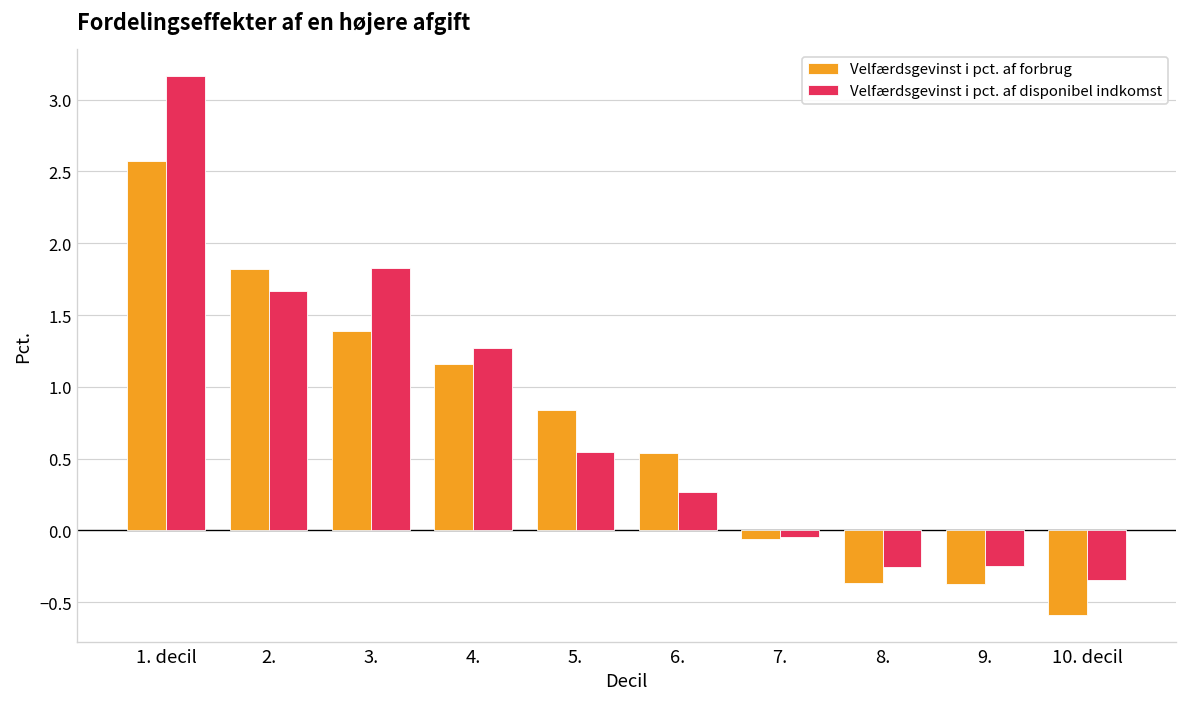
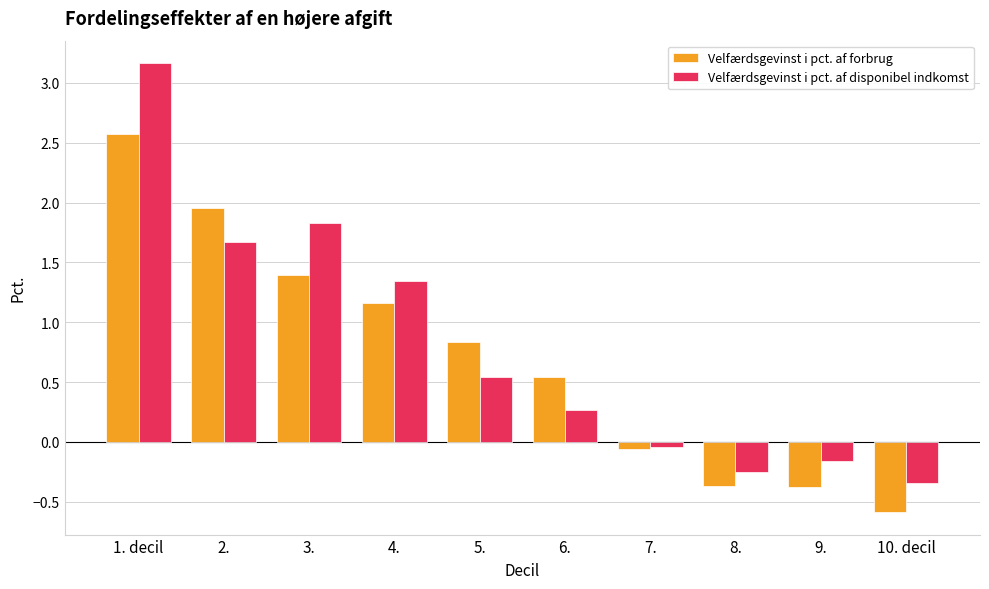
  {
    "Velfærdsgevinst i pct. af forbrug": {
      "1. decil": 2.57,
-     "2.": 1.82,
+     "2.": 1.96,
      "3.": 1.39,
      "4.": 1.16,
      "5.": 0.84,
      "6.": 0.54,
      "7.": -0.06,
      "8.": -0.36,
      "9.": -0.38,
      "10. decil": -0.59
    },
    "Velfærdsgevinst i pct. af disponibel indkomst": {
      "1. decil": 3.16,
      "2.": 1.67,
      "3.": 1.83,
-     "4.": 1.27,
+     "4.": 1.35,
      "5.": 0.54,
      "6.": 0.27,
      "7.": -0.05,
      "8.": -0.25,
-     "9.": -0.25,
+     "9.": -0.16,
      "10. decil": -0.35
    }
  }
